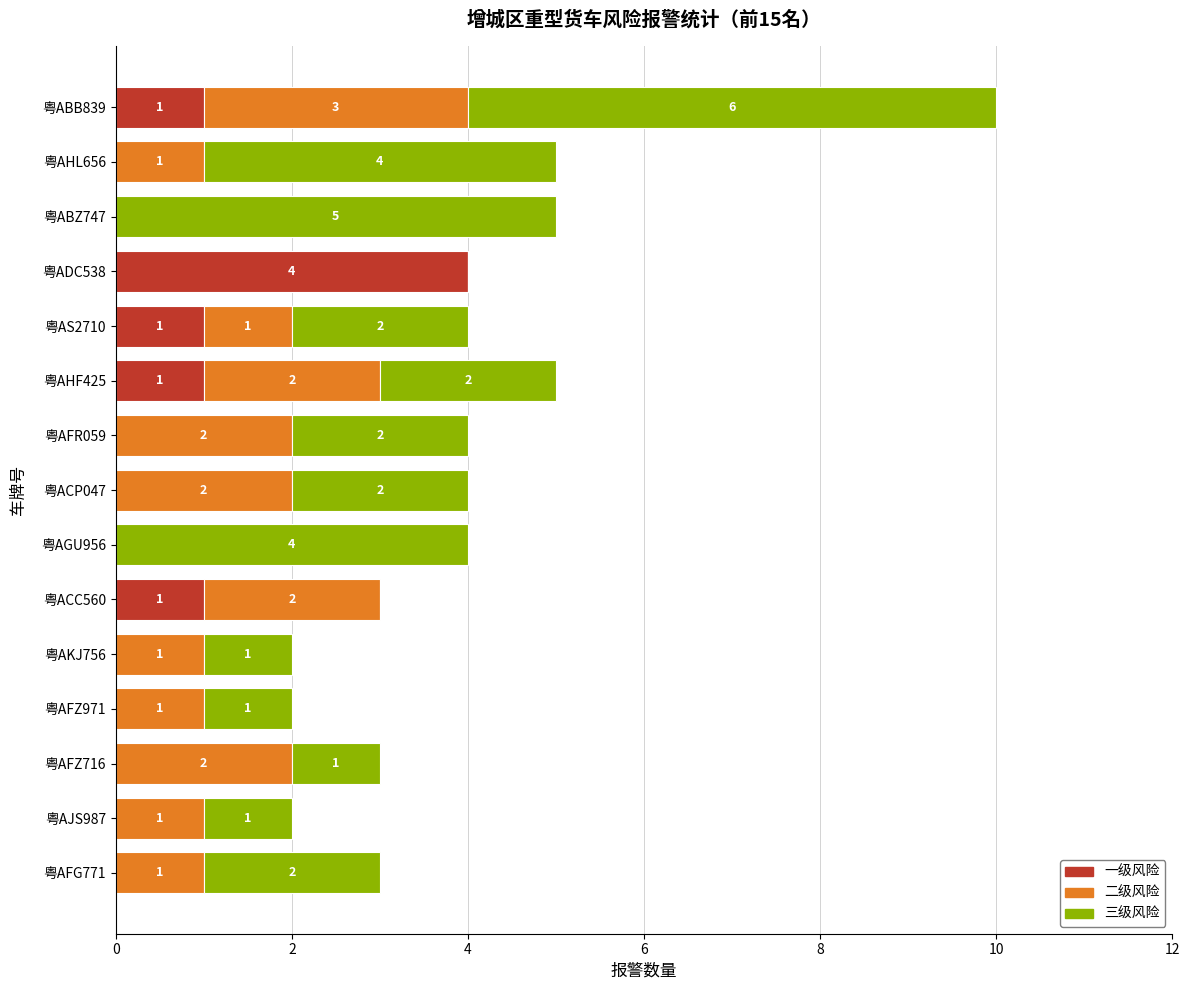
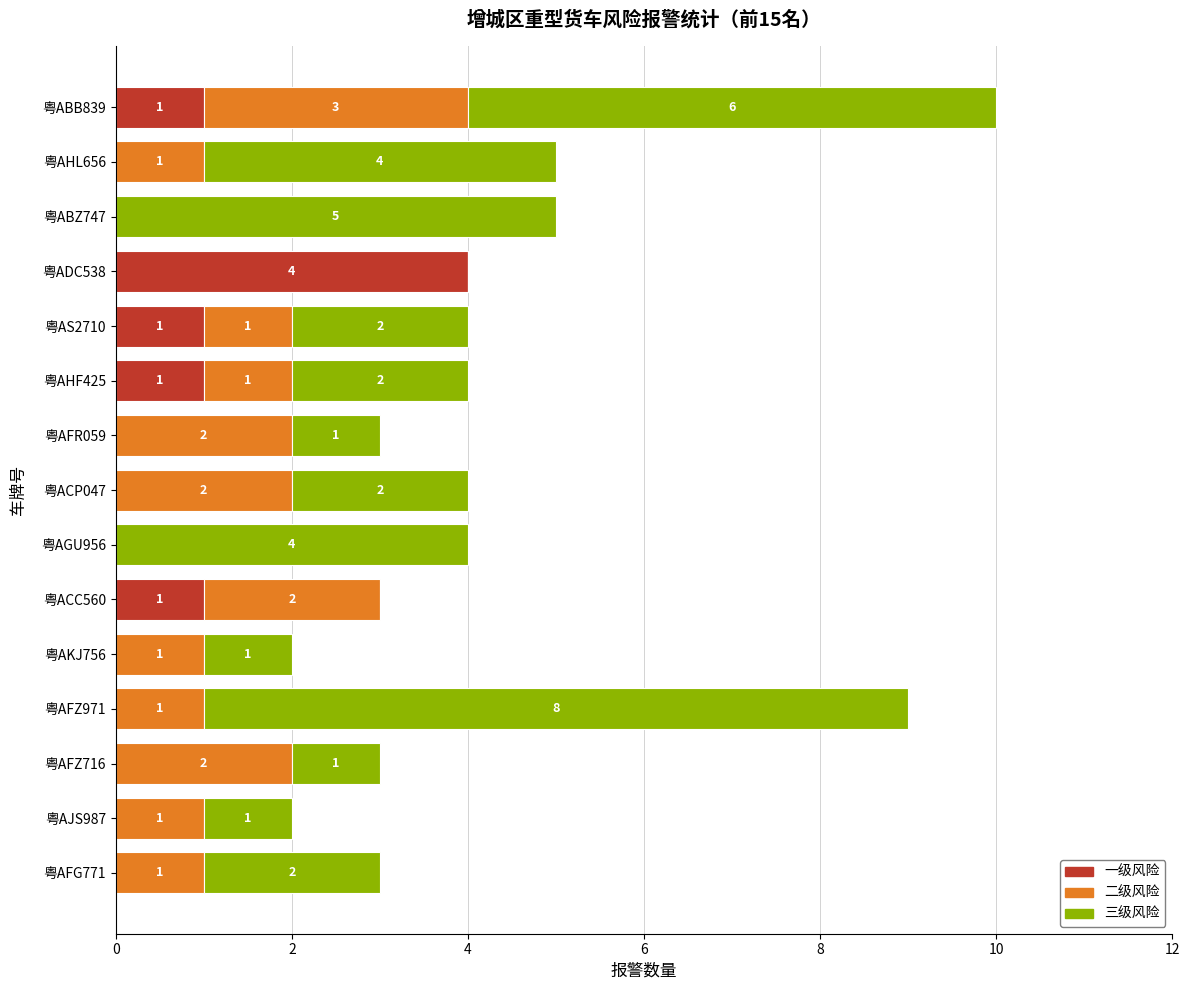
  {
    "一级风险": {
      "粤ABB839": 1,
      "粤ADC538": 4,
      "粤AS2710": 1,
      "粤AHF425": 1,
      "粤ACC560": 1
    },
    "二级风险": {
      "粤ABB839": 3,
      "粤AHL656": 1,
      "粤AS2710": 1,
-     "粤AHF425": 2,
+     "粤AHF425": 1,
      "粤AFR059": 2,
      "粤ACP047": 2,
      "粤ACC560": 2,
      "粤AKJ756": 1,
      "粤AFZ971": 1,
      "粤AFZ716": 2,
      "粤AJS987": 1,
      "粤AFG771": 1
    },
    "三级风险": {
      "粤ABB839": 6,
      "粤AHL656": 4,
      "粤ABZ747": 5,
      "粤AS2710": 2,
      "粤AHF425": 2,
-     "粤AFR059": 2,
+     "粤AFR059": 1,
      "粤ACP047": 2,
      "粤AGU956": 4,
      "粤AKJ756": 1,
-     "粤AFZ971": 1,
+     "粤AFZ971": 8,
      "粤AFZ716": 1,
      "粤AJS987": 1,
      "粤AFG771": 2
    }
  }
